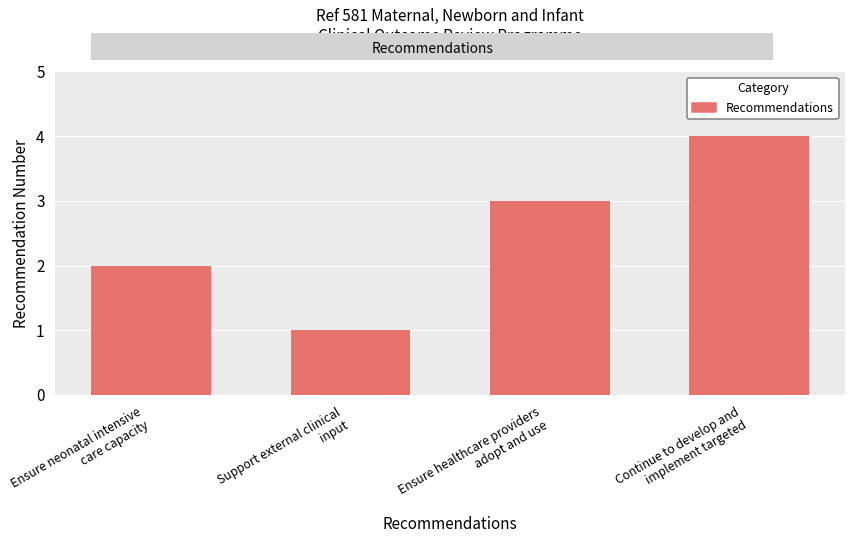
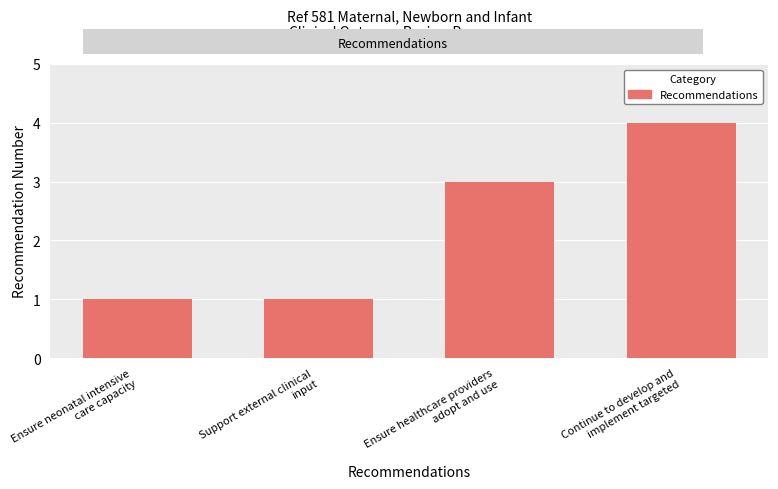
  {
-   "Ensure neonatal intensive care capacity": 2,
+   "Ensure neonatal intensive care capacity": 1,
    "Support external clinical input": 1,
    "Ensure healthcare providers adopt and use": 3,
    "Continue to develop and implement targeted": 4
  }
